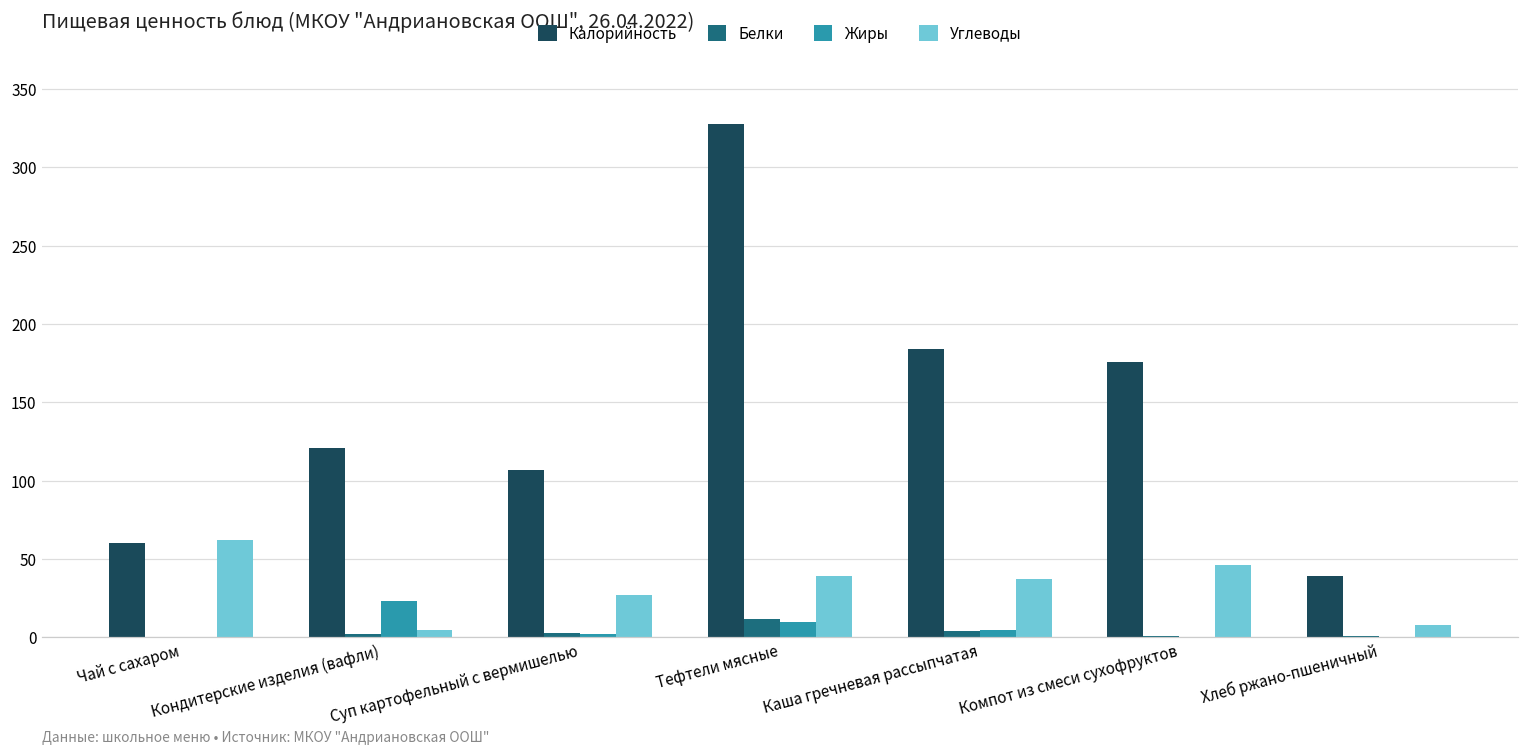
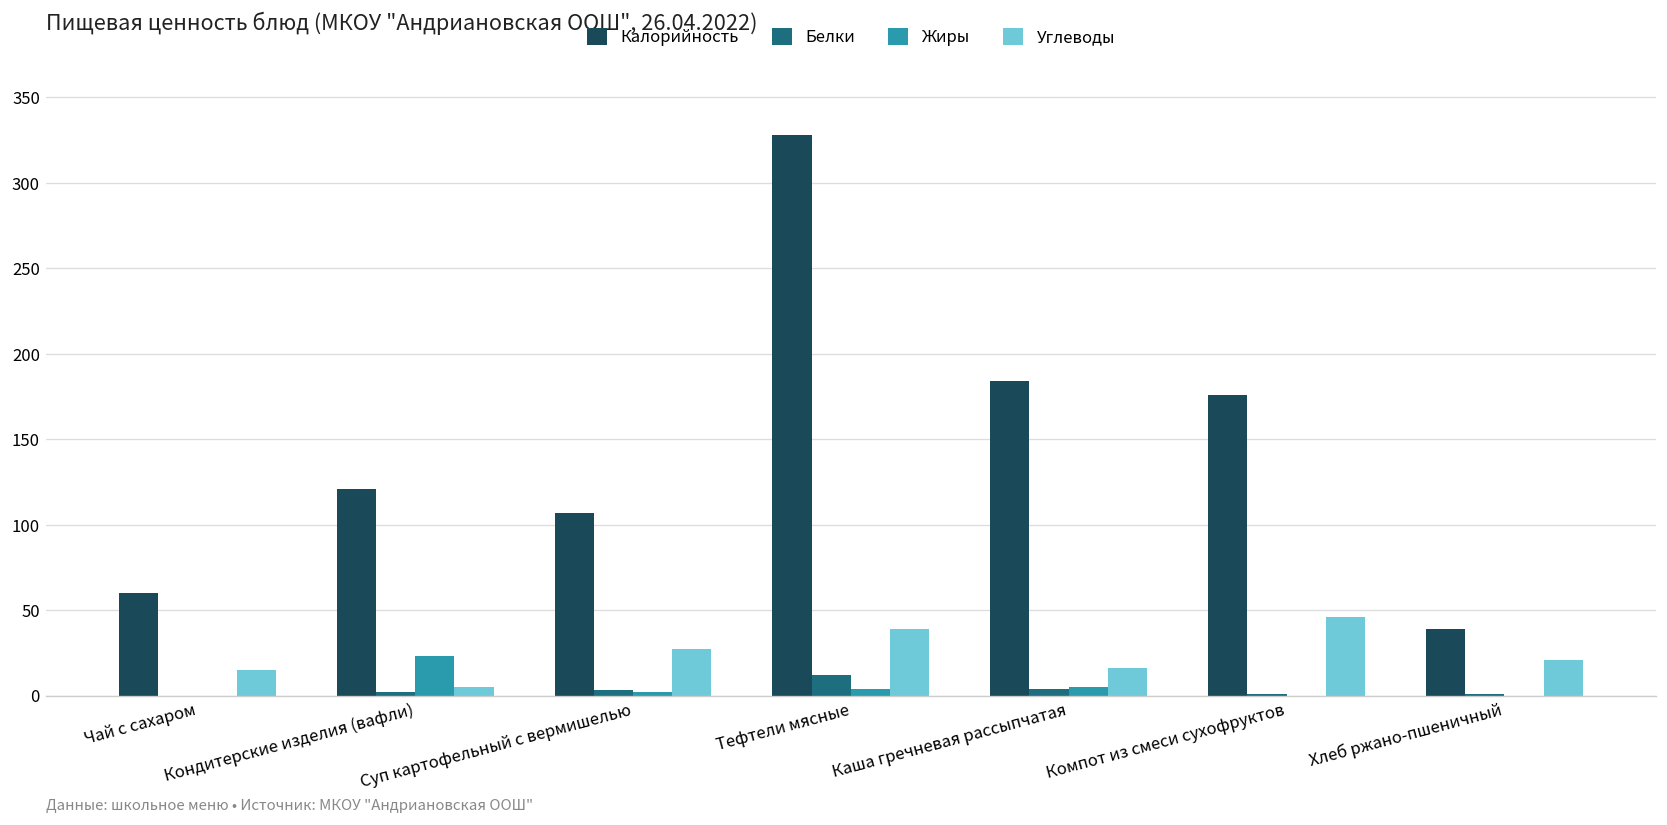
  {
    "Жиры": {
      "Чай с сахаром": 0,
      "Кондитерские изделия (вафли)": 23,
      "Суп картофельный с вермишелью": 2,
-     "Тефтели мясные": 10,
+     "Тефтели мясные": 4,
      "Каша гречневая рассыпчатая": 5,
      "Компот из смеси сухофруктов": 0,
      "Хлеб ржано-пшеничный": 0
    },
    "Углеводы": {
-     "Чай с сахаром": 62,
+     "Чай с сахаром": 15,
      "Кондитерские изделия (вафли)": 5,
      "Суп картофельный с вермишелью": 27,
      "Тефтели мясные": 39,
-     "Каша гречневая рассыпчатая": 37,
+     "Каша гречневая рассыпчатая": 16,
      "Компот из смеси сухофруктов": 46,
-     "Хлеб ржано-пшеничный": 8
+     "Хлеб ржано-пшеничный": 21
    }
  }
